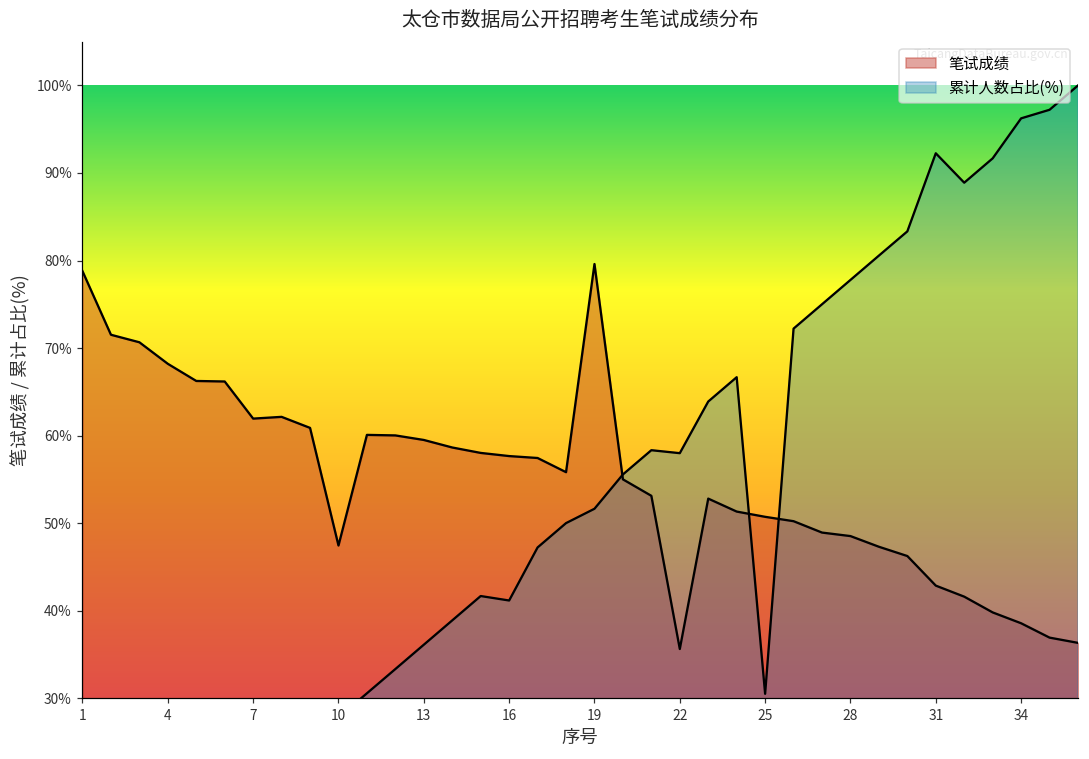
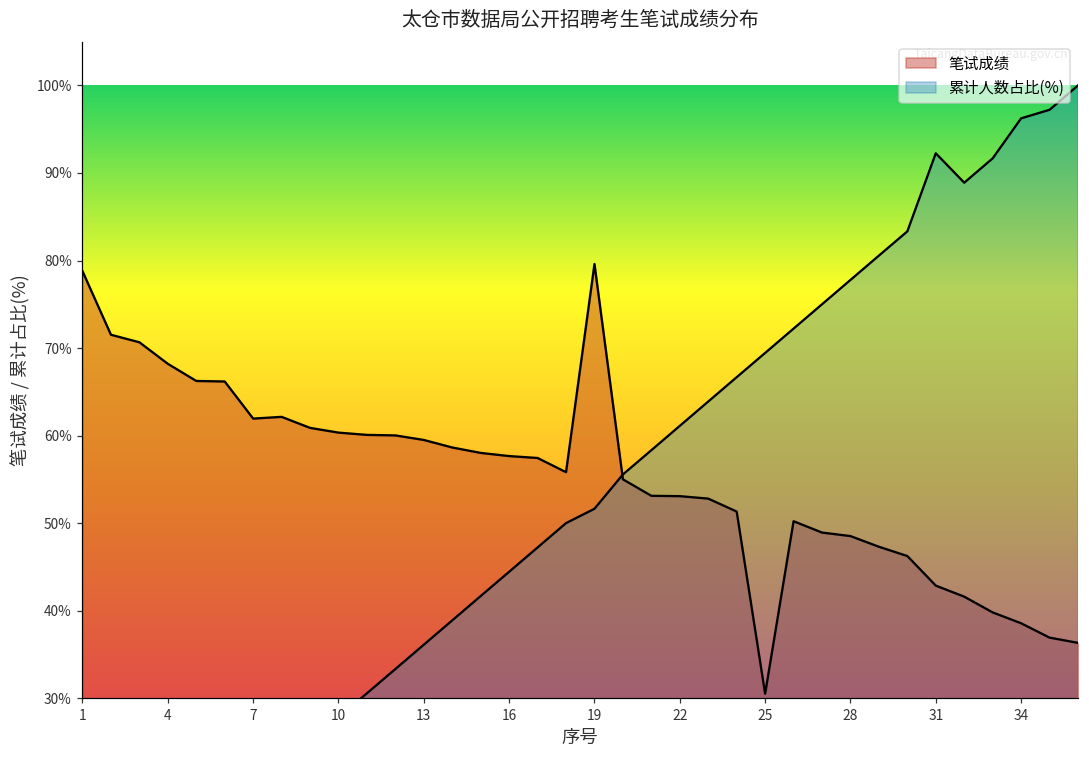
  {
    "笔试成绩": {
      "1": "79%",
      "4": "68%",
      "7": "62%",
-     "10": "47%",
+     "10": "60%",
      "13": "60%",
      "16": "58%",
      "19": "80%",
-     "22": "36%",
-     "25": "51%",
+     "22": "53%",
+     "25": "31%",
      "28": "49%",
      "31": "43%",
      "34": "39%"
    },
    "累计人数占比(%)": {
      "13": "36%",
-     "16": "41%",
+     "16": "44%",
      "19": "52%",
-     "22": "58%",
-     "25": "31%",
+     "22": "61%",
+     "25": "69%",
      "28": "78%",
      "31": "92%",
      "34": "96%"
    }
  }
